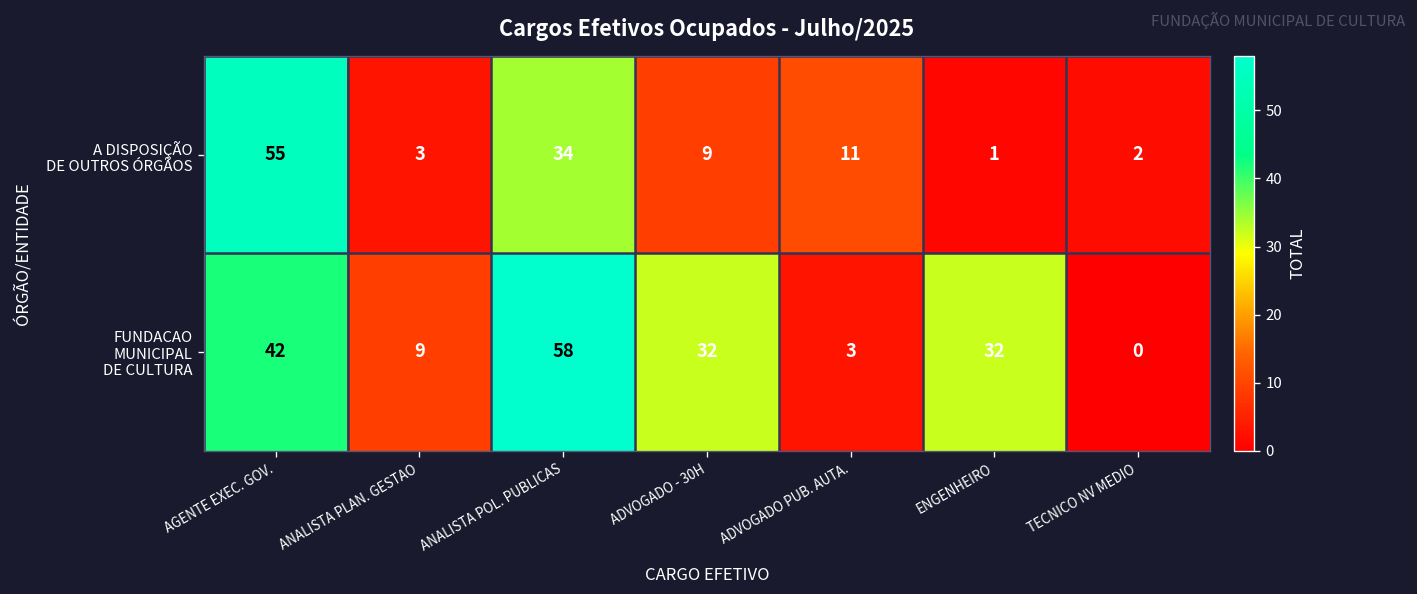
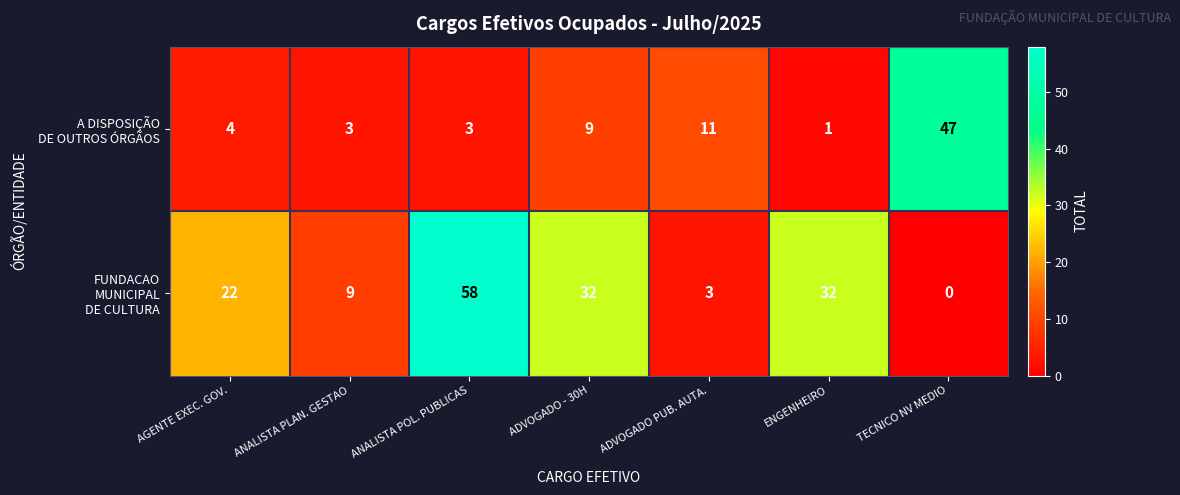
  {
    "A DISPOSIÇÃO DE OUTROS ÓRGÃOS": {
-     "AGENTE EXEC. GOV.": 55,
+     "AGENTE EXEC. GOV.": 4,
      "ANALISTA PLAN. GESTAO": 3,
-     "ANALISTA POL. PUBLICAS": 34,
+     "ANALISTA POL. PUBLICAS": 3,
      "ADVOGADO - 30H": 9,
      "ADVOGADO PUB. AUTA.": 11,
      "ENGENHEIRO": 1,
-     "TECNICO NV MEDIO": 2
+     "TECNICO NV MEDIO": 47
    },
    "FUNDACAO MUNICIPAL DE CULTURA": {
-     "AGENTE EXEC. GOV.": 42,
+     "AGENTE EXEC. GOV.": 22,
      "ANALISTA PLAN. GESTAO": 9,
      "ANALISTA POL. PUBLICAS": 58,
      "ADVOGADO - 30H": 32,
      "ADVOGADO PUB. AUTA.": 3,
      "ENGENHEIRO": 32,
      "TECNICO NV MEDIO": 0
    }
  }
